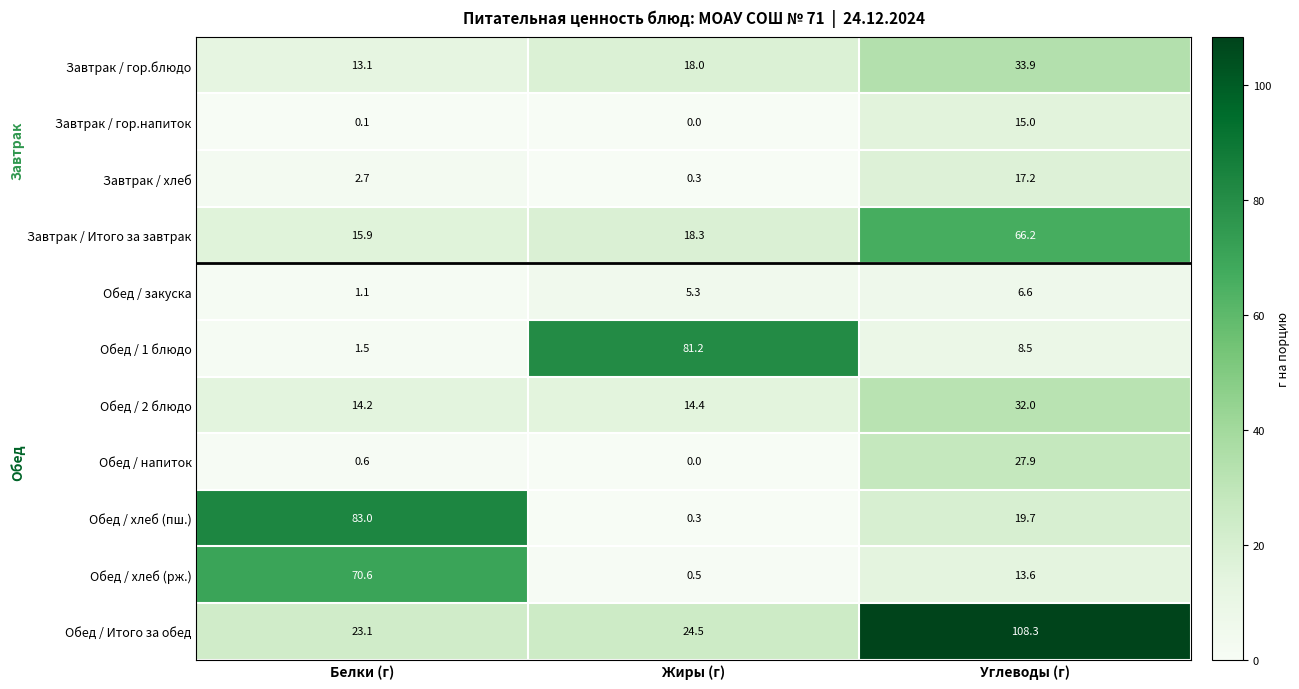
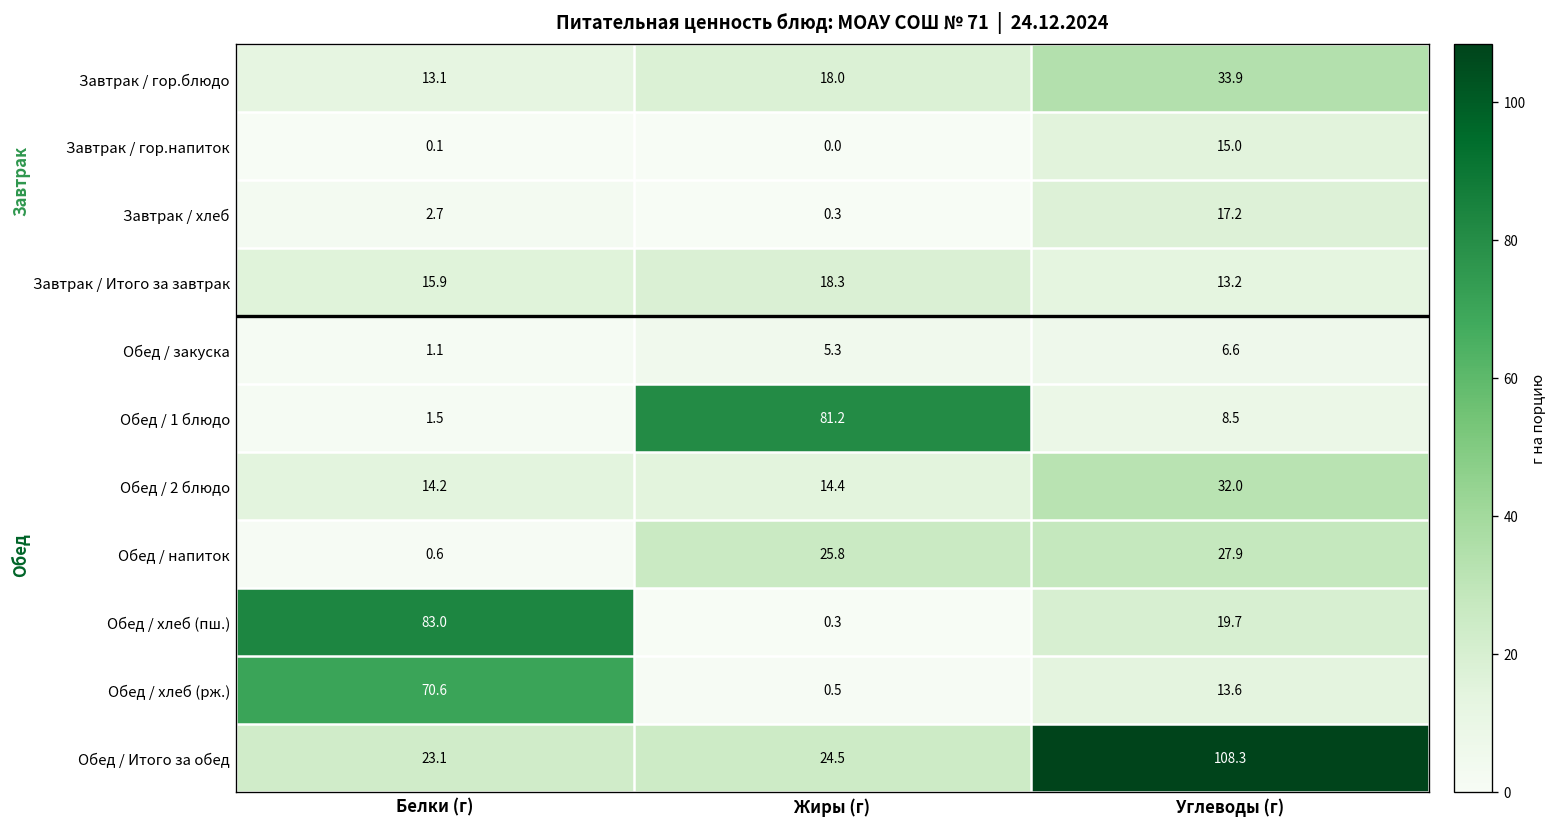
  {
    "Завтрак / гор.блюдо": {
      "Белки (г)": 13.1,
      "Жиры (г)": 18.0,
      "Углеводы (г)": 33.9
    },
    "Завтрак / гор.напиток": {
      "Белки (г)": 0.1,
      "Жиры (г)": 0.0,
      "Углеводы (г)": 15.0
    },
    "Завтрак / хлеб": {
      "Белки (г)": 2.7,
      "Жиры (г)": 0.3,
      "Углеводы (г)": 17.2
    },
    "Завтрак / Итого за завтрак": {
      "Белки (г)": 15.9,
      "Жиры (г)": 18.3,
-     "Углеводы (г)": 66.2
+     "Углеводы (г)": 13.2
    },
    "Обед / закуска": {
      "Белки (г)": 1.1,
      "Жиры (г)": 5.3,
      "Углеводы (г)": 6.6
    },
    "Обед / 1 блюдо": {
      "Белки (г)": 1.5,
      "Жиры (г)": 81.2,
      "Углеводы (г)": 8.5
    },
    "Обед / 2 блюдо": {
      "Белки (г)": 14.2,
      "Жиры (г)": 14.4,
      "Углеводы (г)": 32.0
    },
    "Обед / напиток": {
      "Белки (г)": 0.6,
-     "Жиры (г)": 0.0,
+     "Жиры (г)": 25.8,
      "Углеводы (г)": 27.9
    },
    "Обед / хлеб (пш.)": {
      "Белки (г)": 83.0,
      "Жиры (г)": 0.3,
      "Углеводы (г)": 19.7
    },
    "Обед / хлеб (рж.)": {
      "Белки (г)": 70.6,
      "Жиры (г)": 0.5,
      "Углеводы (г)": 13.6
    },
    "Обед / Итого за обед": {
      "Белки (г)": 23.1,
      "Жиры (г)": 24.5,
      "Углеводы (г)": 108.3
    }
  }
